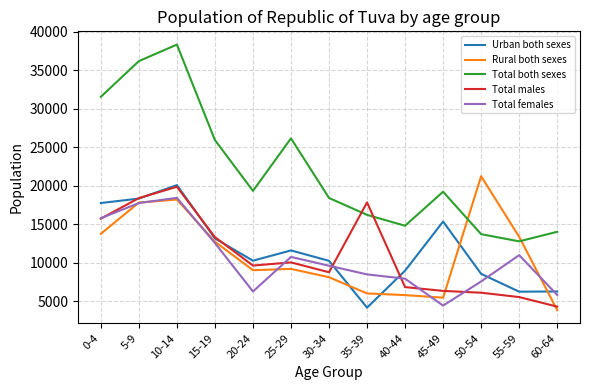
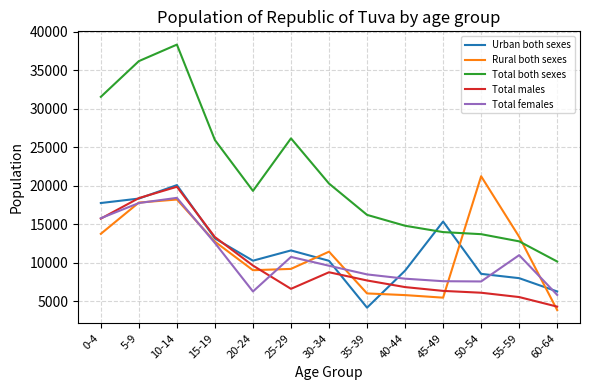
  {
    "Urban both sexes": {
      "0-4": 18000,
      "20-24": 10000,
      "25-29": 12000,
      "30-34": 10000,
      "35-39": 4000,
      "40-44": 9000,
      "45-49": 15000,
      "50-54": 9000,
-     "55-59": 6000,
+     "55-59": 8000,
      "60-64": 6000
    },
    "Rural both sexes": {
      "0-4": 14000,
      "20-24": 9000,
      "25-29": 9000,
-     "30-34": 8000,
+     "30-34": 11000,
      "35-39": 6000,
      "40-44": 6000,
      "45-49": 5000,
      "50-54": 21000,
      "55-59": 13000,
      "60-64": 4000
    },
    "Total both sexes": {
      "0-4": 32000,
      "5-9": 36000,
      "10-14": 38000,
      "15-19": 26000,
      "20-24": 19000,
      "25-29": 26000,
-     "30-34": 18000,
+     "30-34": 20000,
      "35-39": 16000,
      "40-44": 15000,
-     "45-49": 19000,
+     "45-49": 14000,
      "50-54": 14000,
      "55-59": 13000,
-     "60-64": 14000
+     "60-64": 10000
    },
    "Total males": {
      "20-24": 10000,
-     "25-29": 10000,
+     "25-29": 7000,
      "30-34": 9000,
-     "35-39": 18000,
+     "35-39": 8000,
      "40-44": 7000,
      "45-49": 6000,
      "50-54": 6000,
      "55-59": 6000,
      "60-64": 4000
    },
    "Total females": {
      "20-24": 6000,
      "25-29": 11000,
      "30-34": 10000,
      "35-39": 9000,
      "40-44": 8000,
-     "45-49": 4000,
+     "45-49": 8000,
      "50-54": 8000,
      "55-59": 11000,
      "60-64": 6000
    }
  }
